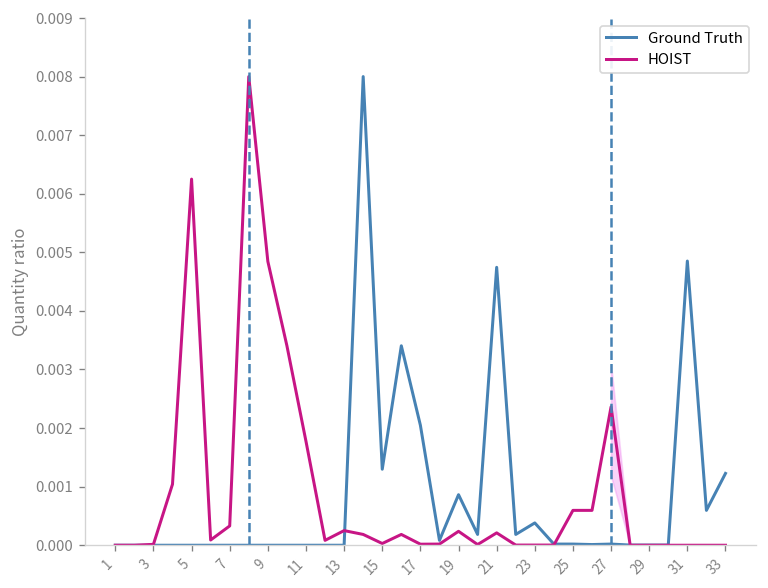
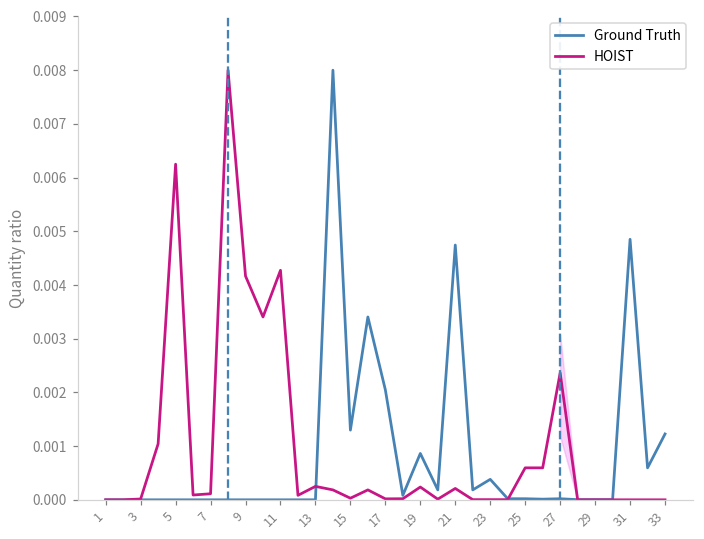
  {
    "Ground Truth": {
      "5": 0.0000,
      "7": 0.0000,
      "9": 0.0000,
      "11": 0.0000,
      "13": 0.0000,
      "15": 0.0013,
      "17": 0.0020,
      "19": 0.0009,
      "21": 0.0047,
      "23": 0.0004,
      "25": 0.0000,
      "27": 0.0000,
      "31": 0.0049,
      "33": 0.0012
    },
    "HOIST": {
      "5": 0.0063,
-     "7": 0.0003,
-     "9": 0.0048,
-     "11": 0.0018,
+     "7": 0.0001,
+     "9": 0.0042,
+     "11": 0.0043,
      "13": 0.0003,
      "15": 0.0000,
      "17": 0.0000,
      "19": 0.0002,
      "21": 0.0002,
      "23": 0.0000,
      "25": 0.0006,
      "27": 0.0024
    }
  }
